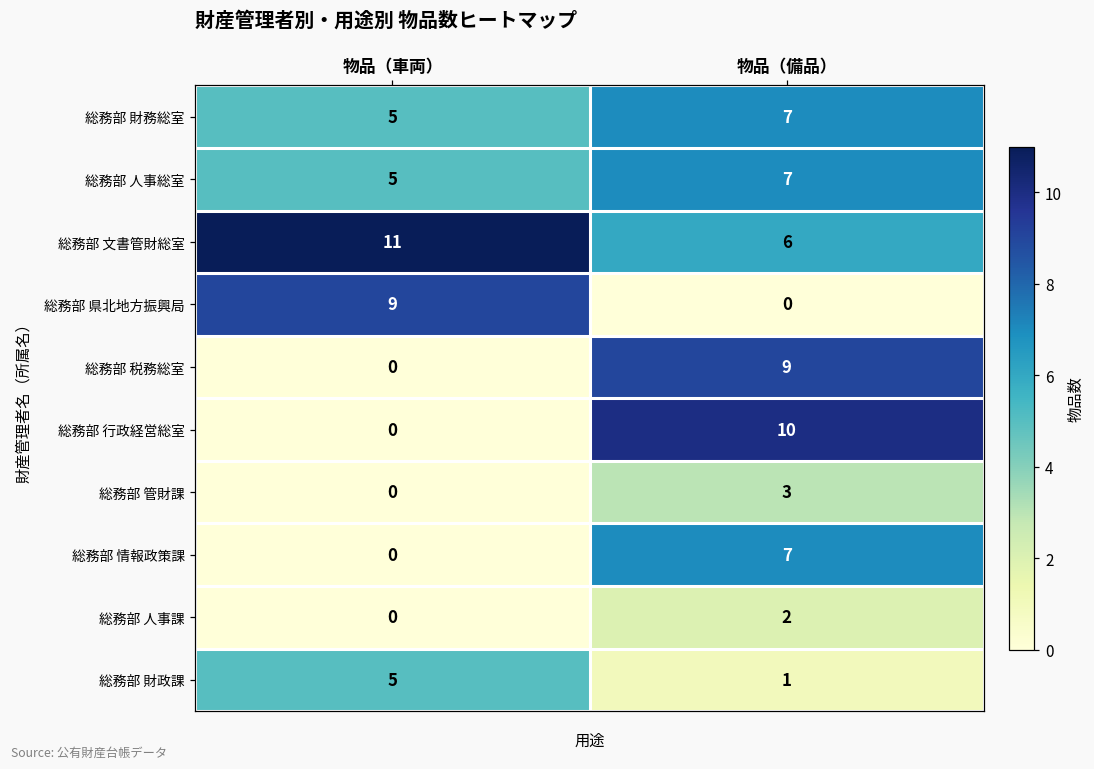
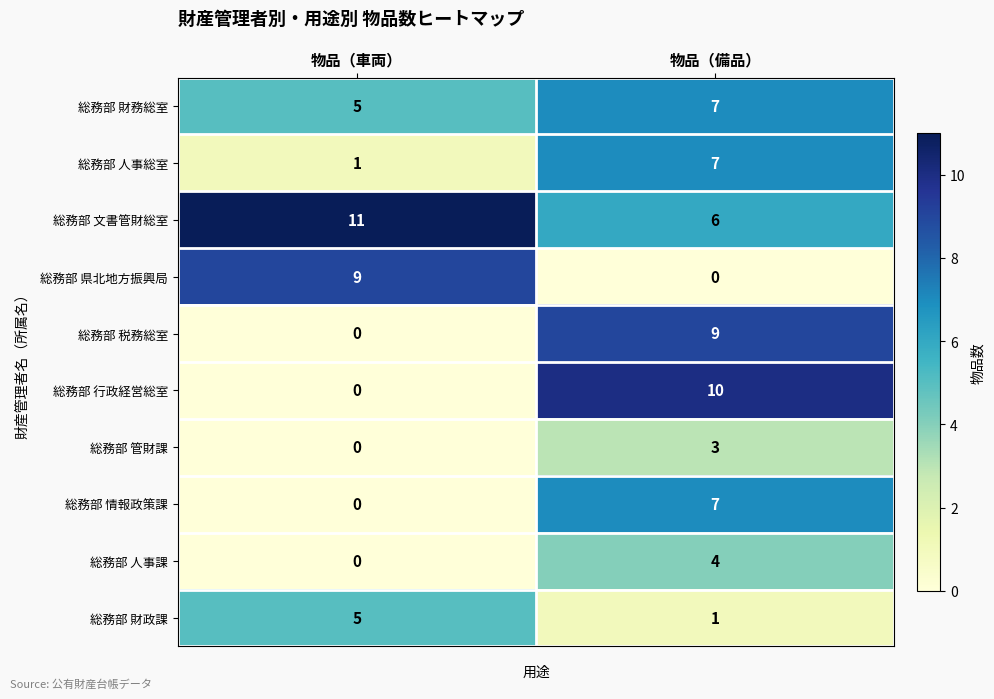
  {
    "総務部 財務総室": {
      "物品（車両）": 5,
      "物品（備品）": 7
    },
    "総務部 人事総室": {
-     "物品（車両）": 5,
+     "物品（車両）": 1,
      "物品（備品）": 7
    },
    "総務部 文書管財総室": {
      "物品（車両）": 11,
      "物品（備品）": 6
    },
    "総務部 県北地方振興局": {
      "物品（車両）": 9,
      "物品（備品）": 0
    },
    "総務部 税務総室": {
      "物品（車両）": 0,
      "物品（備品）": 9
    },
    "総務部 行政経営総室": {
      "物品（車両）": 0,
      "物品（備品）": 10
    },
    "総務部 管財課": {
      "物品（車両）": 0,
      "物品（備品）": 3
    },
    "総務部 情報政策課": {
      "物品（車両）": 0,
      "物品（備品）": 7
    },
    "総務部 人事課": {
      "物品（車両）": 0,
-     "物品（備品）": 2
+     "物品（備品）": 4
    },
    "総務部 財政課": {
      "物品（車両）": 5,
      "物品（備品）": 1
    }
  }
